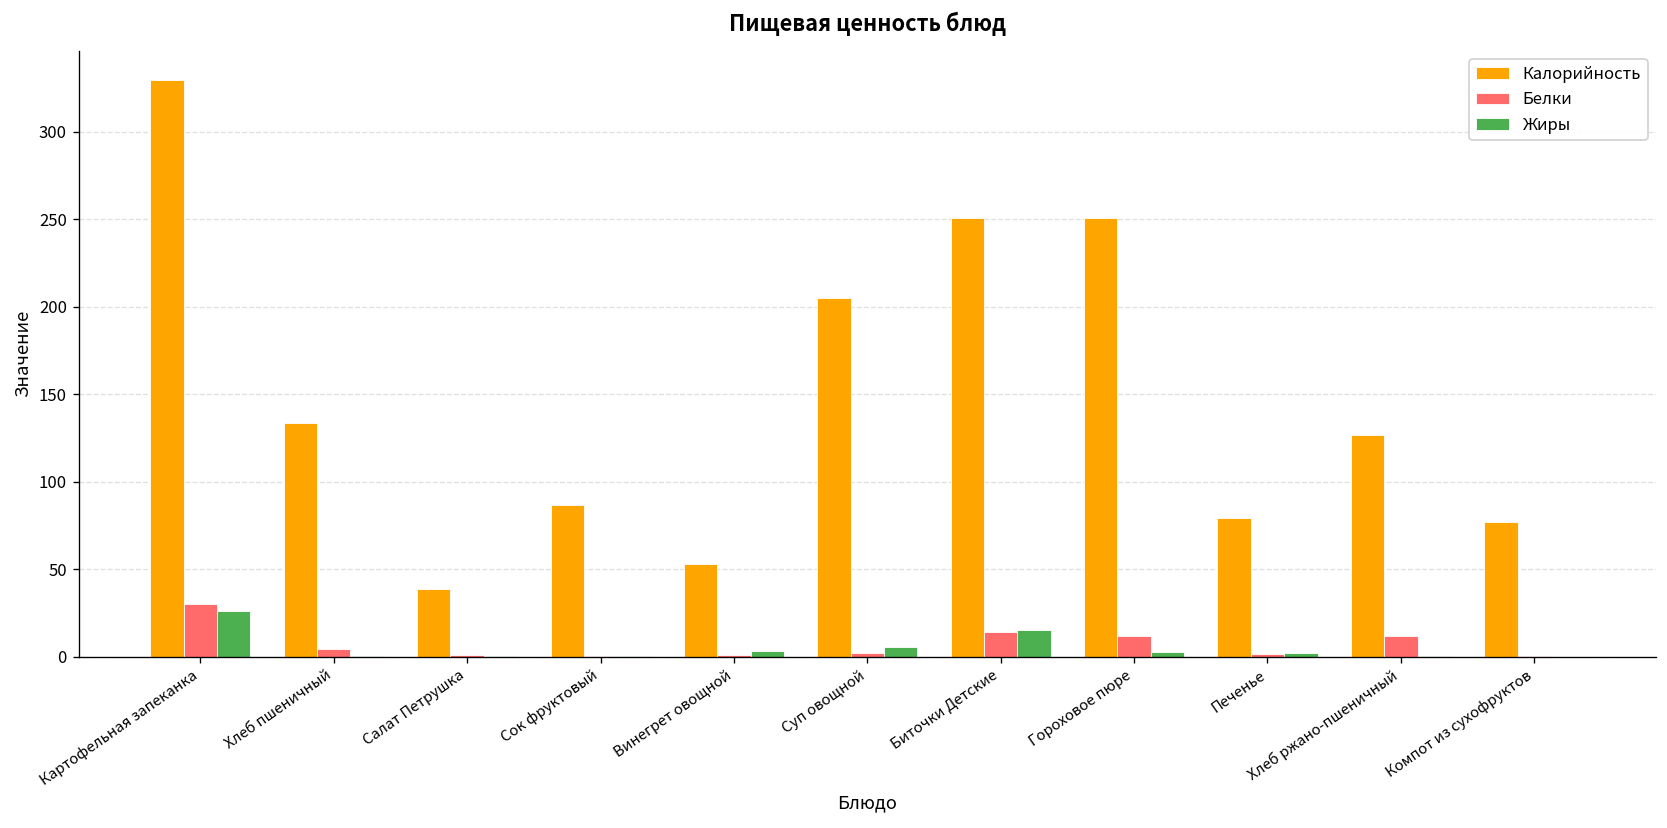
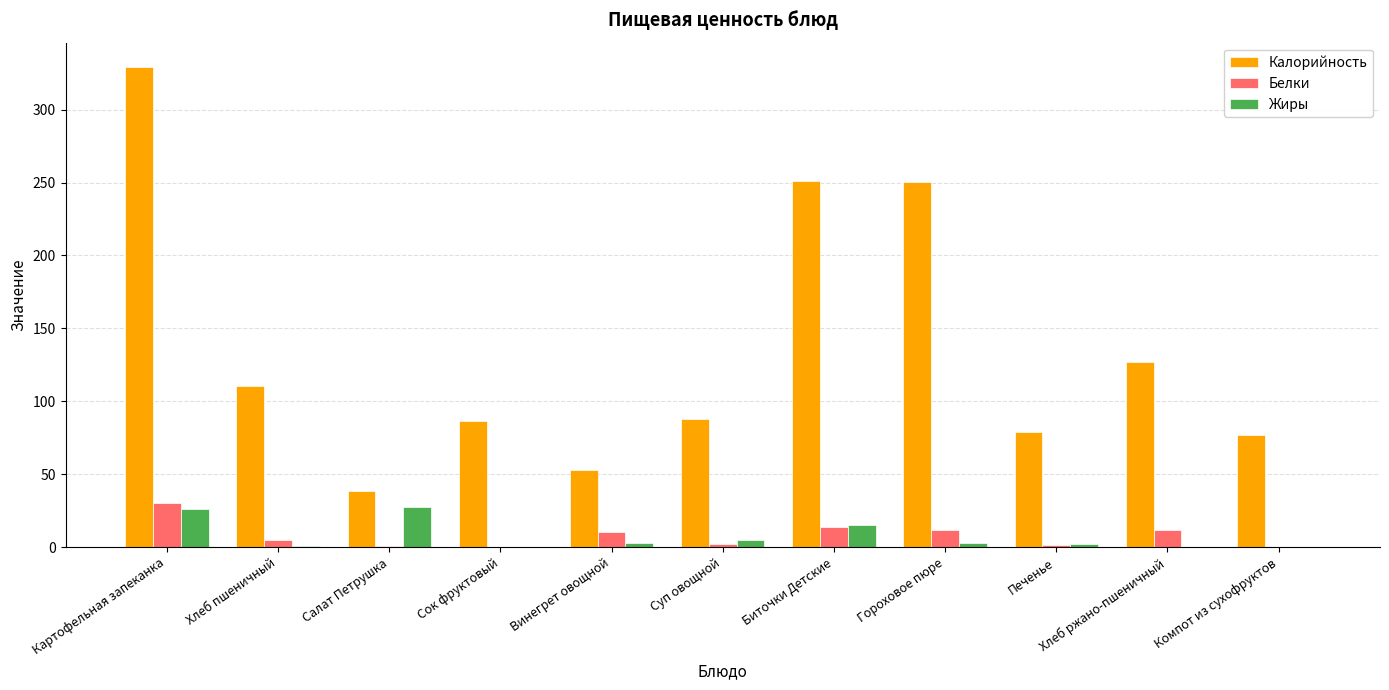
  {
    "Калорийность": {
      "Картофельная запеканка": 330,
-     "Хлеб пшеничный": 133,
+     "Хлеб пшеничный": 111,
      "Салат Петрушка": 39,
      "Сок фруктовый": 86,
      "Винегрет овощной": 53,
-     "Суп овощной": 205,
+     "Суп овощной": 88,
      "Биточки Детские": 251,
      "Гороховое пюре": 250,
      "Печенье": 79,
      "Хлеб ржано-пшеничный": 127,
      "Компот из сухофруктов": 77
    },
    "Белки": {
      "Картофельная запеканка": 30,
      "Хлеб пшеничный": 5,
-     "Винегрет овощной": 1,
+     "Винегрет овощной": 10,
      "Суп овощной": 2,
      "Биточки Детские": 14,
      "Гороховое пюре": 12,
      "Хлеб ржано-пшеничный": 12
    },
    "Жиры": {
      "Картофельная запеканка": 26,
-     "Салат Петрушка": 0,
+     "Салат Петрушка": 28,
      "Винегрет овощной": 3,
      "Суп овощной": 5,
      "Биточки Детские": 15,
      "Гороховое пюре": 3,
      "Печенье": 2,
      "Компот из сухофруктов": 0
    }
  }
